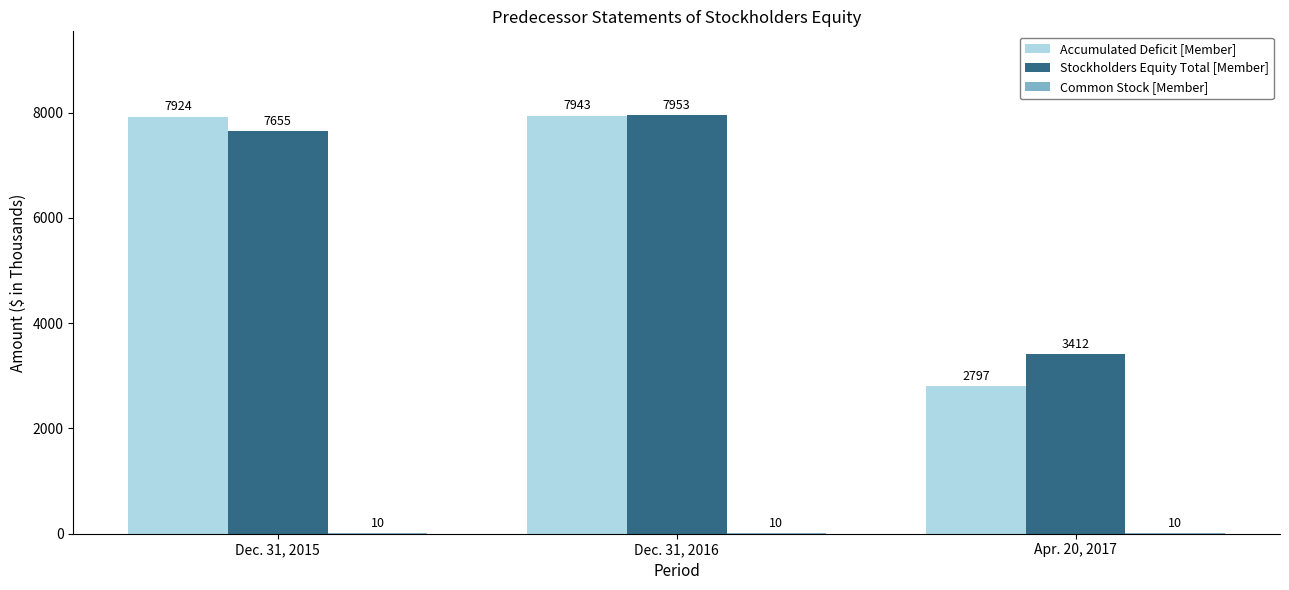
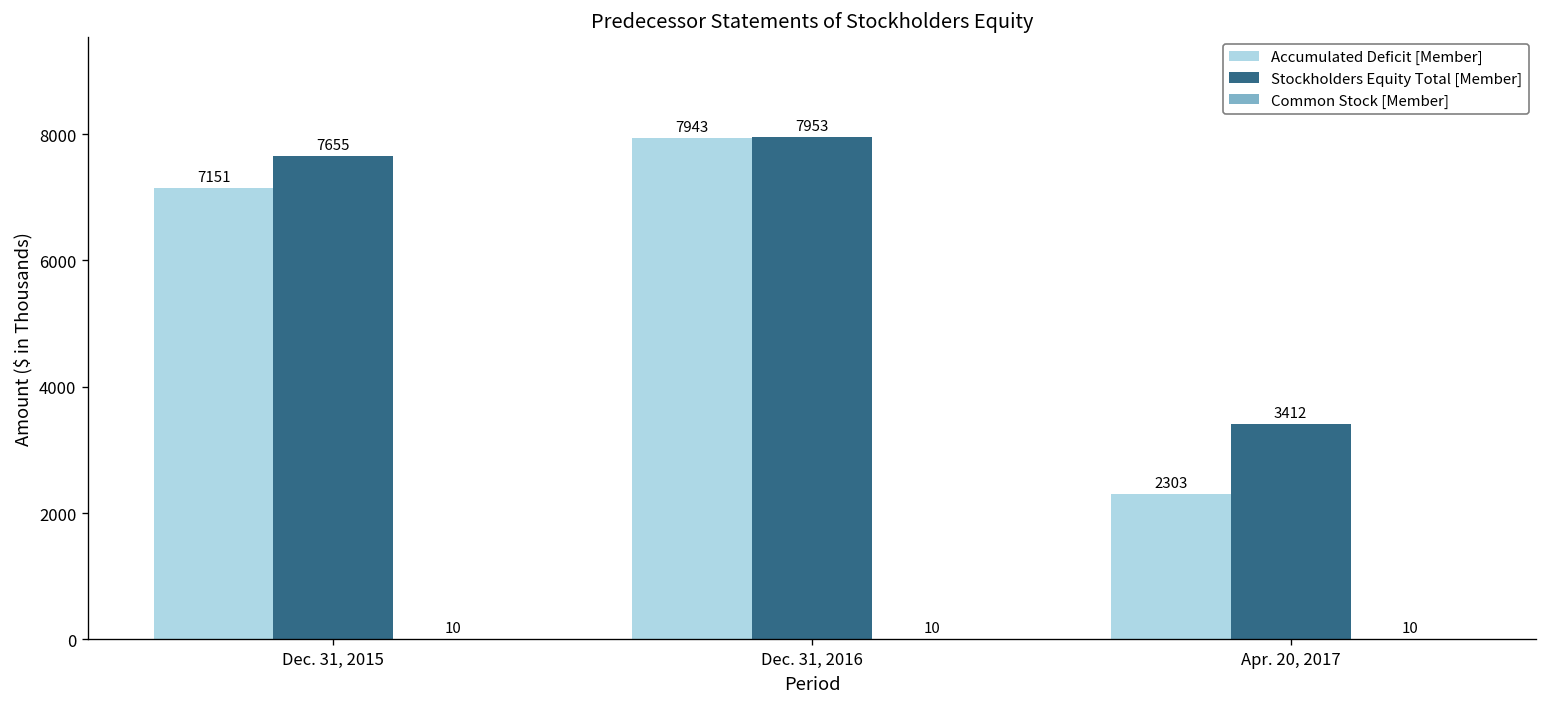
  {
    "Accumulated Deficit [Member]": {
-     "Dec. 31, 2015": 7924,
+     "Dec. 31, 2015": 7151,
      "Dec. 31, 2016": 7943,
-     "Apr. 20, 2017": 2797
+     "Apr. 20, 2017": 2303
    },
    "Stockholders Equity Total [Member]": {
      "Dec. 31, 2015": 7655,
      "Dec. 31, 2016": 7953,
      "Apr. 20, 2017": 3412
    },
    "Common Stock [Member]": {
      "Dec. 31, 2015": 10,
      "Dec. 31, 2016": 10,
      "Apr. 20, 2017": 10
    }
  }
